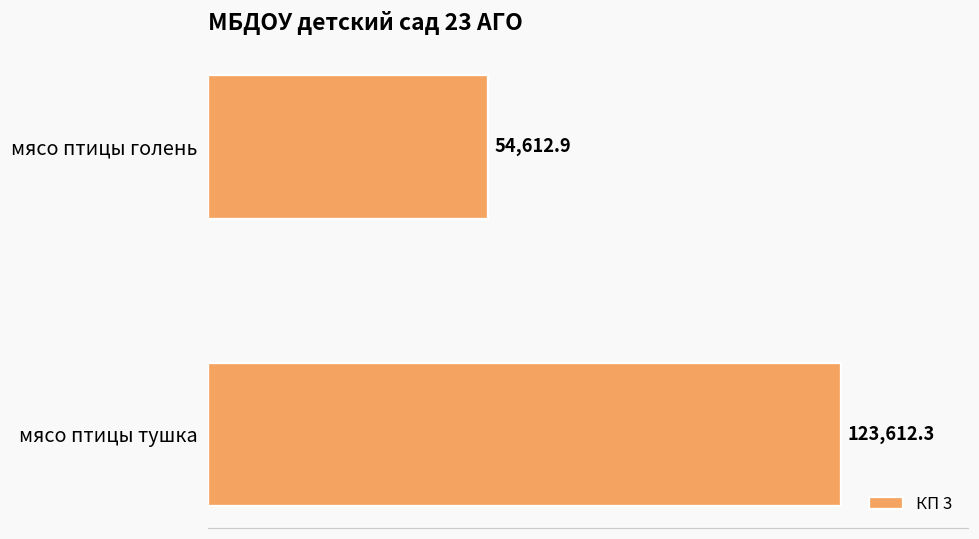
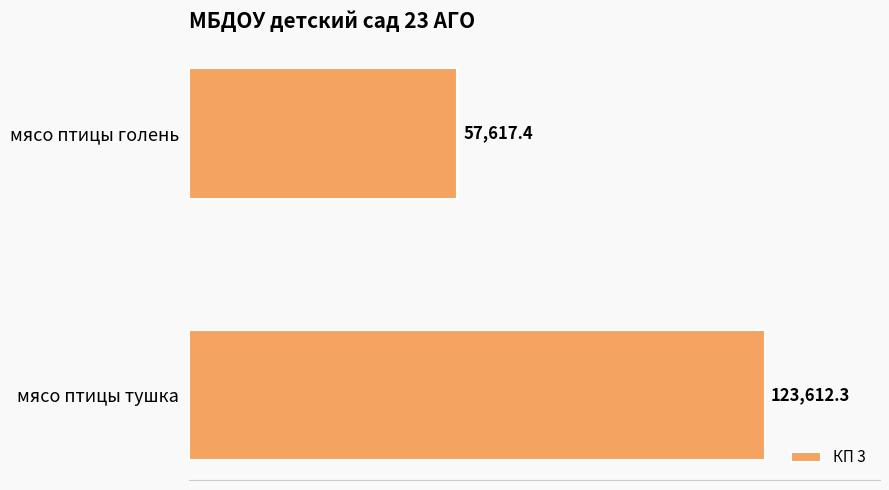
  {
-   "мясо птицы голень": "54,612.9",
+   "мясо птицы голень": "57,617.4",
    "мясо птицы тушка": "123,612.3"
  }
